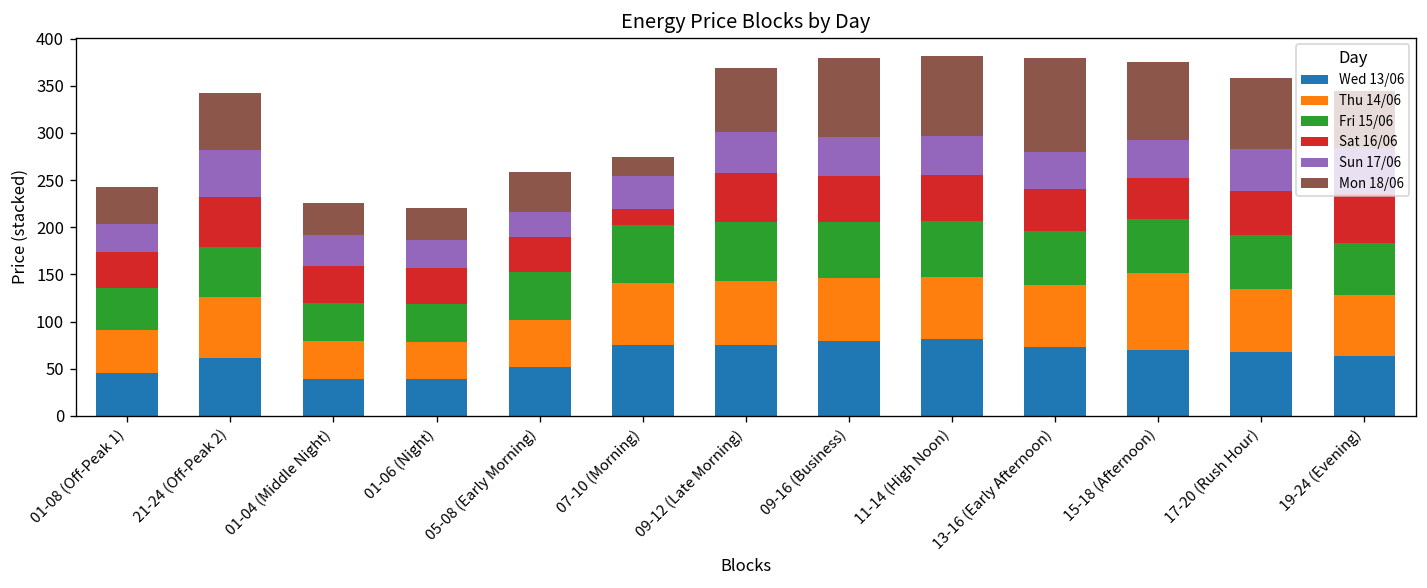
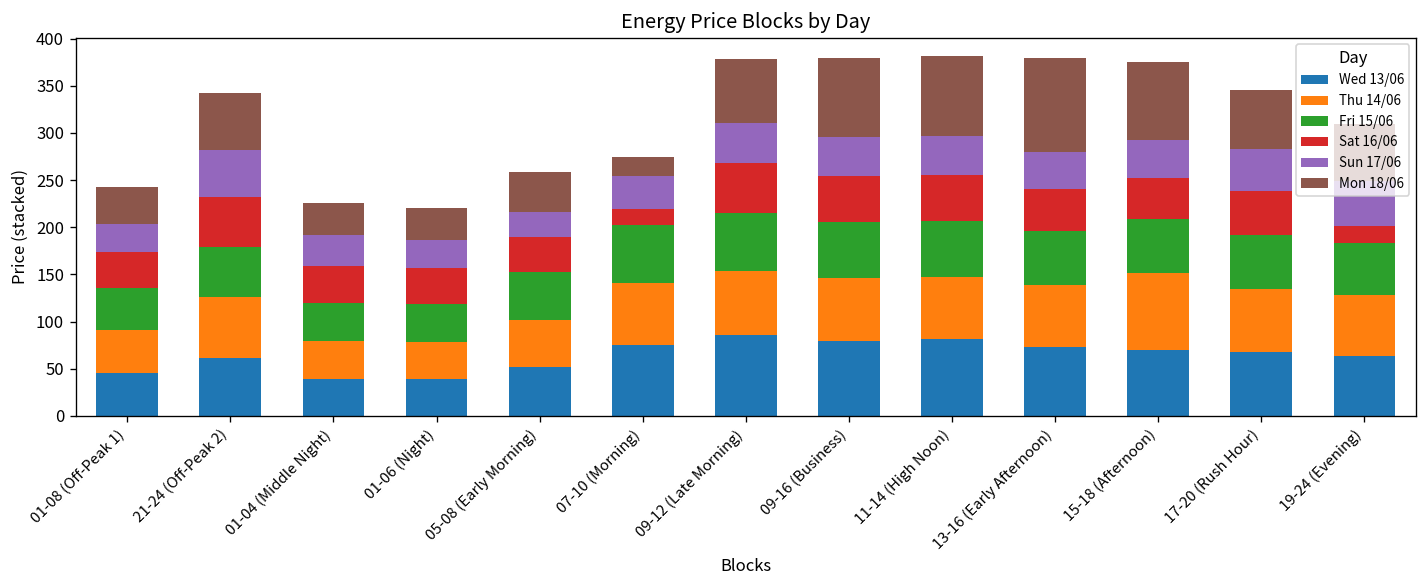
  {
    "Wed 13/06": {
      "01-08 (Off-Peak 1)": 50,
      "21-24 (Off-Peak 2)": 60,
      "01-04 (Middle Night)": 40,
      "01-06 (Night)": 40,
      "05-08 (Early Morning)": 50,
      "07-10 (Morning)": 70,
-     "09-12 (Late Morning)": 70,
+     "09-12 (Late Morning)": 90,
      "09-16 (Business)": 80,
      "11-14 (High Noon)": 80,
      "13-16 (Early Afternoon)": 70,
      "15-18 (Afternoon)": 70,
      "17-20 (Rush Hour)": 70,
      "19-24 (Evening)": 60
    },
    "Thu 14/06": {
      "01-08 (Off-Peak 1)": 50,
      "21-24 (Off-Peak 2)": 60,
      "01-04 (Middle Night)": 40,
      "01-06 (Night)": 40,
      "05-08 (Early Morning)": 50,
      "07-10 (Morning)": 70,
      "09-12 (Late Morning)": 70,
      "09-16 (Business)": 70,
      "11-14 (High Noon)": 70,
      "13-16 (Early Afternoon)": 70,
      "15-18 (Afternoon)": 80,
      "17-20 (Rush Hour)": 70,
      "19-24 (Evening)": 70
    },
    "Fri 15/06": {
      "01-08 (Off-Peak 1)": 50,
      "21-24 (Off-Peak 2)": 50,
      "01-04 (Middle Night)": 40,
      "01-06 (Night)": 40,
      "05-08 (Early Morning)": 50,
      "07-10 (Morning)": 60,
      "09-12 (Late Morning)": 60,
      "09-16 (Business)": 60,
      "11-14 (High Noon)": 60,
      "13-16 (Early Afternoon)": 60,
      "15-18 (Afternoon)": 60,
      "17-20 (Rush Hour)": 60,
      "19-24 (Evening)": 60
    },
    "Sat 16/06": {
      "01-08 (Off-Peak 1)": 40,
      "21-24 (Off-Peak 2)": 50,
      "01-04 (Middle Night)": 40,
      "01-06 (Night)": 40,
      "05-08 (Early Morning)": 40,
      "07-10 (Morning)": 20,
      "09-12 (Late Morning)": 50,
      "09-16 (Business)": 50,
      "11-14 (High Noon)": 50,
      "13-16 (Early Afternoon)": 40,
      "15-18 (Afternoon)": 40,
      "17-20 (Rush Hour)": 50,
-     "19-24 (Evening)": 50
+     "19-24 (Evening)": 20
    },
    "Sun 17/06": {
      "01-08 (Off-Peak 1)": 30,
      "21-24 (Off-Peak 2)": 50,
      "01-04 (Middle Night)": 30,
      "01-06 (Night)": 30,
      "05-08 (Early Morning)": 30,
      "07-10 (Morning)": 40,
      "09-12 (Late Morning)": 40,
      "09-16 (Business)": 40,
      "11-14 (High Noon)": 40,
      "13-16 (Early Afternoon)": 40,
      "15-18 (Afternoon)": 40,
      "17-20 (Rush Hour)": 40
    },
    "Mon 18/06": {
      "01-08 (Off-Peak 1)": 40,
      "21-24 (Off-Peak 2)": 60,
      "01-04 (Middle Night)": 30,
      "01-06 (Night)": 30,
      "05-08 (Early Morning)": 40,
      "07-10 (Morning)": 20,
      "09-12 (Late Morning)": 70,
      "09-16 (Business)": 80,
      "11-14 (High Noon)": 80,
      "13-16 (Early Afternoon)": 100,
      "15-18 (Afternoon)": 80,
-     "17-20 (Rush Hour)": 80
+     "17-20 (Rush Hour)": 60
    }
  }
